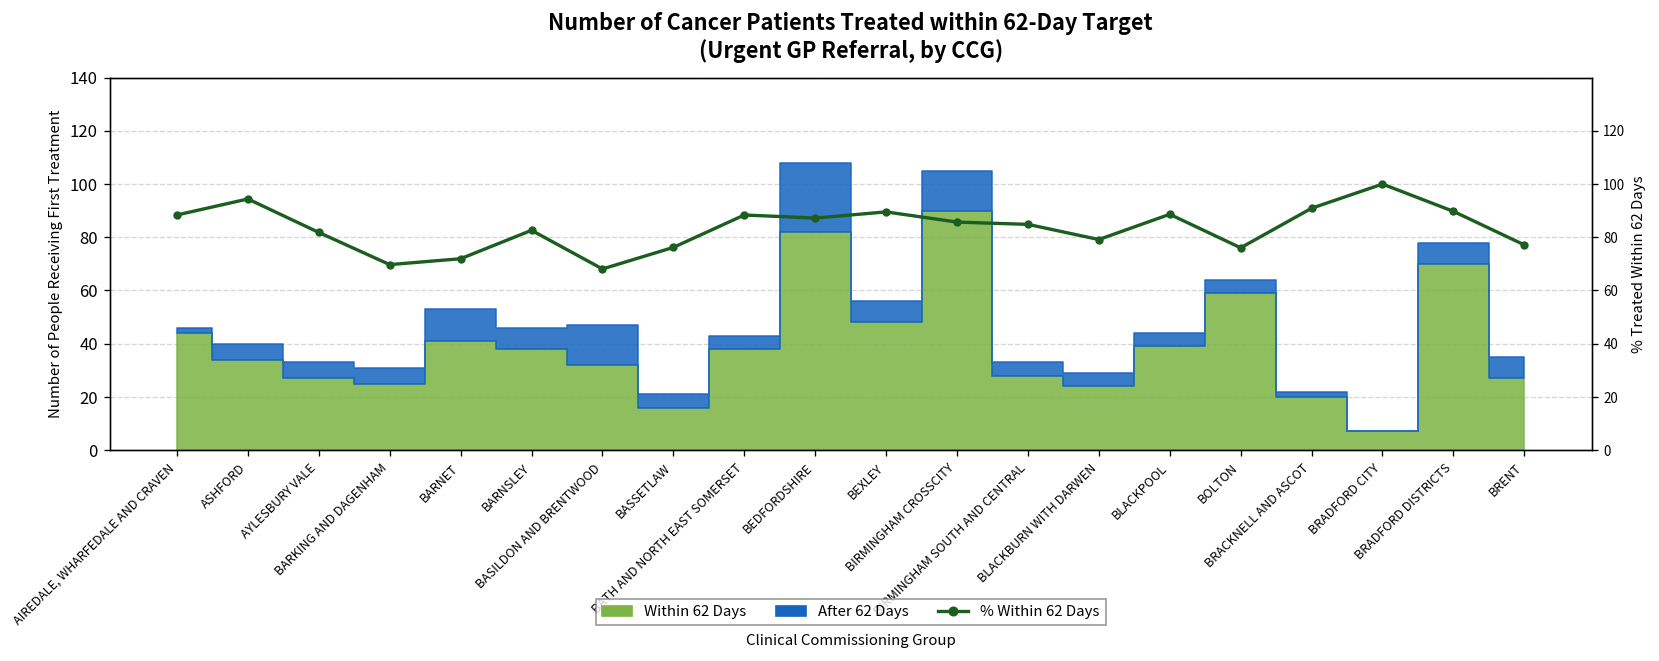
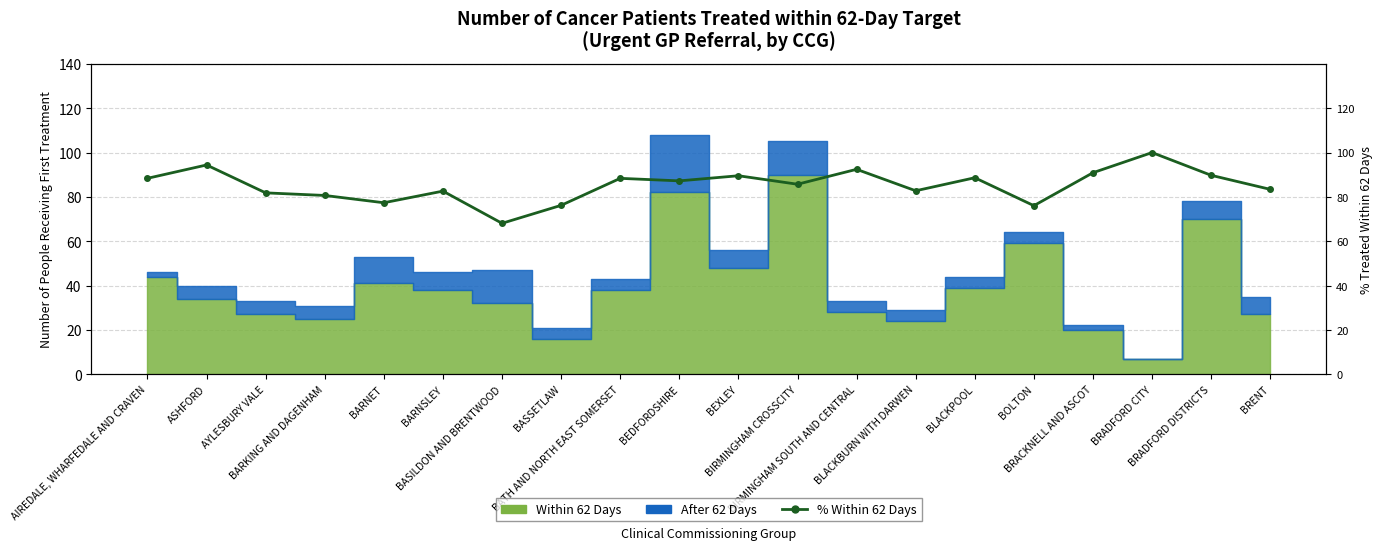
  {
    "% Within 62 Days": {
      "AIREDALE, WHARFEDALE AND CRAVEN": 88,
      "ASHFORD": 94,
      "AYLESBURY VALE": 82,
-     "BARKING AND DAGENHAM": 70,
-     "BARNET": 72,
+     "BARKING AND DAGENHAM": 81,
+     "BARNET": 77,
      "BARNSLEY": 83,
      "BASILDON AND BRENTWOOD": 68,
      "BASSETLAW": 76,
      "BATH AND NORTH EAST SOMERSET": 88,
      "BEDFORDSHIRE": 87,
      "BEXLEY": 90,
      "BIRMINGHAM CROSSCITY": 86,
-     "BIRMINGHAM SOUTH AND CENTRAL": 85,
-     "BLACKBURN WITH DARWEN": 79,
+     "BIRMINGHAM SOUTH AND CENTRAL": 92,
+     "BLACKBURN WITH DARWEN": 83,
      "BLACKPOOL": 89,
      "BOLTON": 76,
      "BRACKNELL AND ASCOT": 91,
      "BRADFORD CITY": 100,
      "BRADFORD DISTRICTS": 90,
-     "BRENT": 77
+     "BRENT": 83
    }
  }
